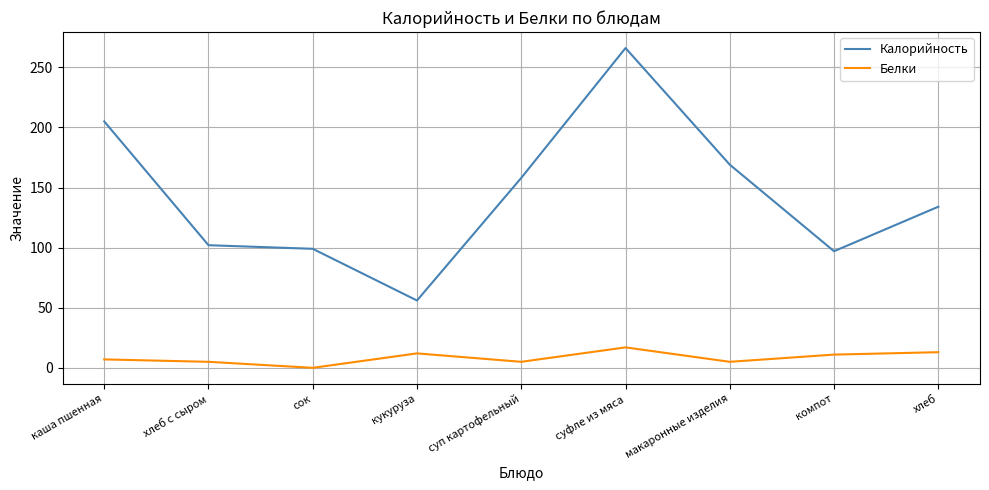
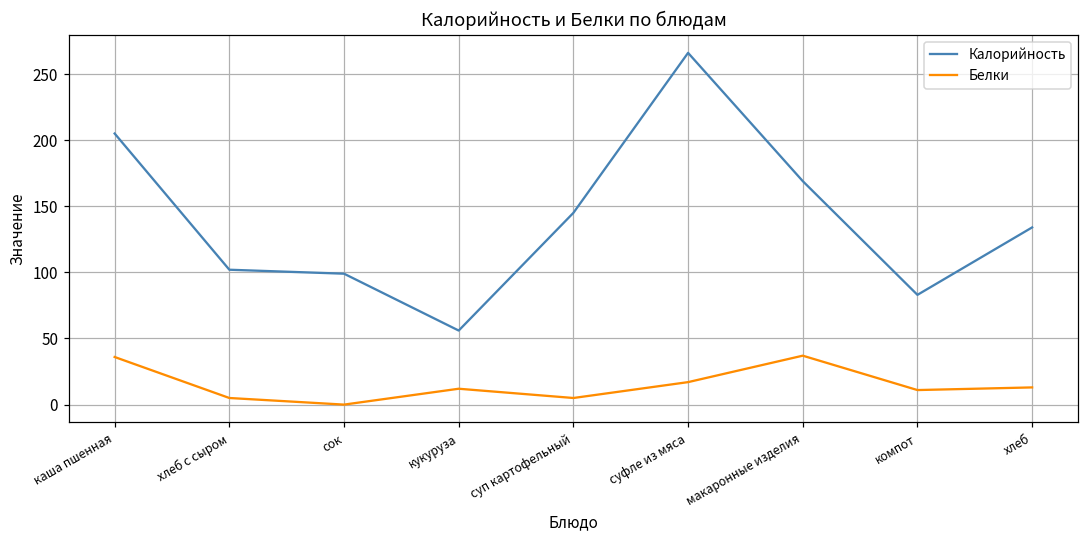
  {
    "Калорийность": {
      "каша пшенная": 205,
      "хлеб с сыром": 102,
      "сок": 99,
      "кукуруза": 56,
-     "суп картофельный": 158,
+     "суп картофельный": 145,
      "суфле из мяса": 266,
      "макаронные изделия": 169,
-     "компот": 97,
+     "компот": 83,
      "хлеб": 134
    },
    "Белки": {
-     "каша пшенная": 7,
+     "каша пшенная": 36,
      "хлеб с сыром": 5,
      "сок": 0,
      "кукуруза": 12,
      "суп картофельный": 5,
      "суфле из мяса": 17,
-     "макаронные изделия": 5,
+     "макаронные изделия": 37,
      "компот": 11,
      "хлеб": 13
    }
  }
